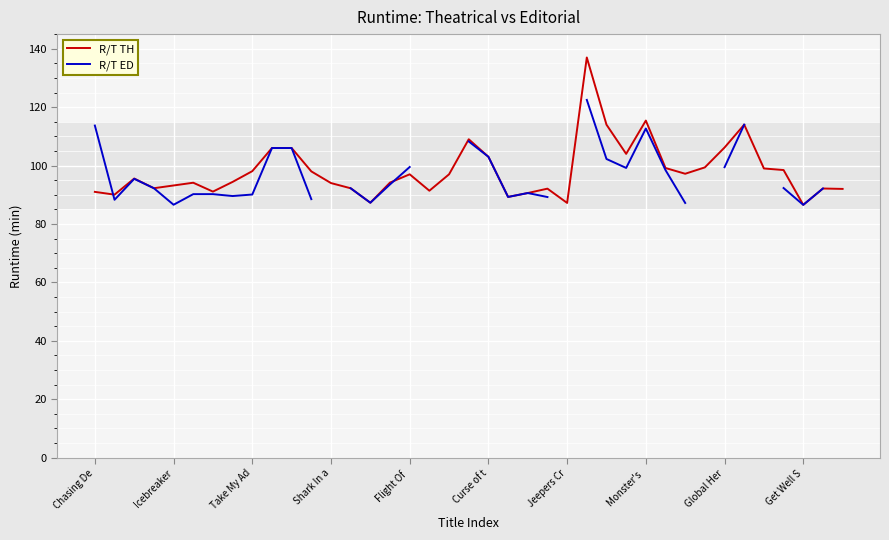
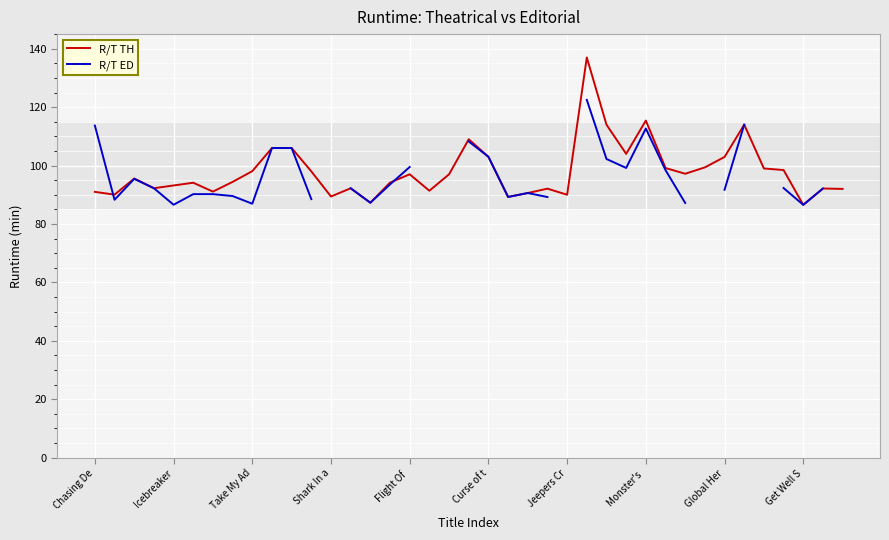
  {
    "R/T TH": {
      "Chasing De": 91,
      "Icebreaker": 93,
      "Take My Ad": 98,
-     "Shark In a": 94,
+     "Shark In a": 89,
      "Flight Of": 97,
-     "Jeepers Cr": 87,
+     "Jeepers Cr": 90,
      "Monster's": 115,
-     "Global Her": 106
+     "Global Her": 103
    },
    "R/T ED": {
      "Chasing De": 114,
      "Icebreaker": 87,
-     "Take My Ad": 90,
+     "Take My Ad": 87,
      "Flight Of": 100,
      "Monster's": 113,
-     "Global Her": 99
+     "Global Her": 92
    }
  }
